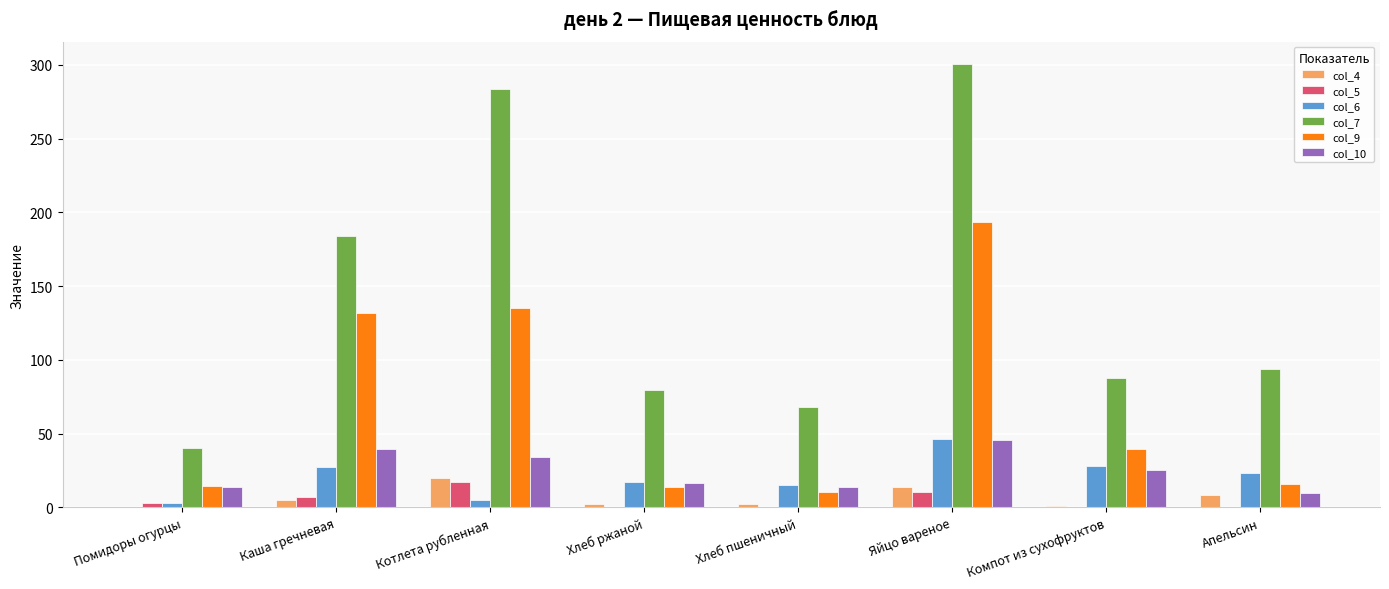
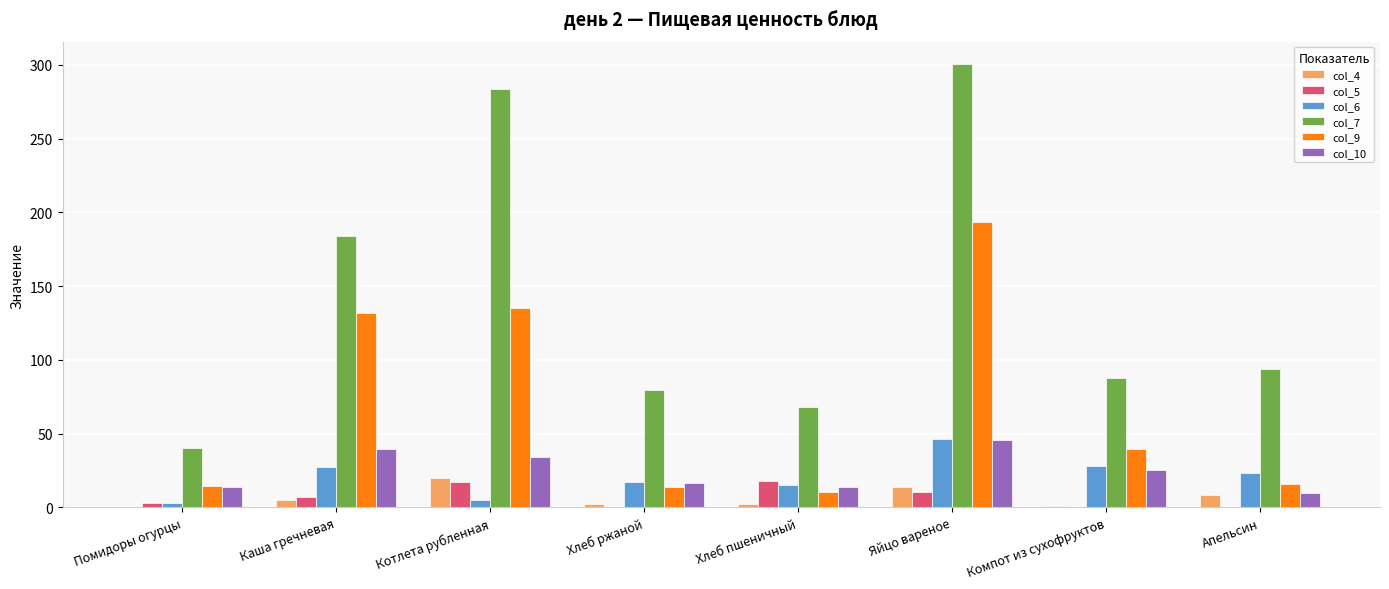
  {
    "col_4": {
      "Каша гречневая": 5,
      "Котлета рубленная": 20,
      "Хлеб ржаной": 2,
      "Хлеб пшеничный": 2,
      "Яйцо вареное": 14,
      "Апельсин": 8
    },
    "col_5": {
      "Помидоры огурцы": 3,
      "Каша гречневая": 7,
      "Котлета рубленная": 17,
-     "Хлеб пшеничный": 0,
+     "Хлеб пшеничный": 18,
      "Яйцо вареное": 10,
      "Компот из сухофруктов": 0,
      "Апельсин": 0
    },
    "col_6": {
      "Помидоры огурцы": 3,
      "Каша гречневая": 27,
      "Котлета рубленная": 5,
      "Хлеб ржаной": 17,
      "Хлеб пшеничный": 15,
      "Яйцо вареное": 46,
      "Компот из сухофруктов": 28,
      "Апельсин": 23
    },
    "col_7": {
      "Помидоры огурцы": 41,
      "Каша гречневая": 184,
      "Котлета рубленная": 284,
      "Хлеб ржаной": 80,
      "Хлеб пшеничный": 68,
      "Яйцо вареное": 301,
      "Компот из сухофруктов": 88,
      "Апельсин": 94
    },
    "col_9": {
      "Помидоры огурцы": 15,
      "Каша гречневая": 132,
      "Котлета рубленная": 135,
      "Хлеб ржаной": 14,
      "Хлеб пшеничный": 10,
      "Яйцо вареное": 193,
      "Компот из сухофруктов": 39,
      "Апельсин": 16
    },
    "col_10": {
      "Помидоры огурцы": 14,
      "Каша гречневая": 39,
      "Котлета рубленная": 34,
      "Хлеб ржаной": 16,
      "Хлеб пшеничный": 14,
      "Яйцо вареное": 46,
      "Компот из сухофруктов": 25,
      "Апельсин": 10
    }
  }
